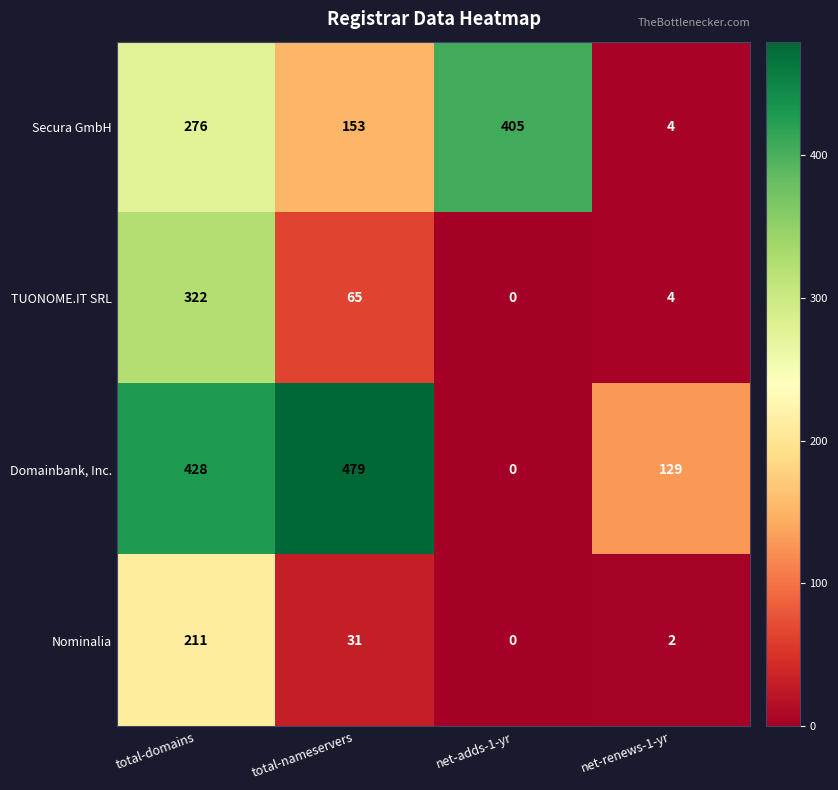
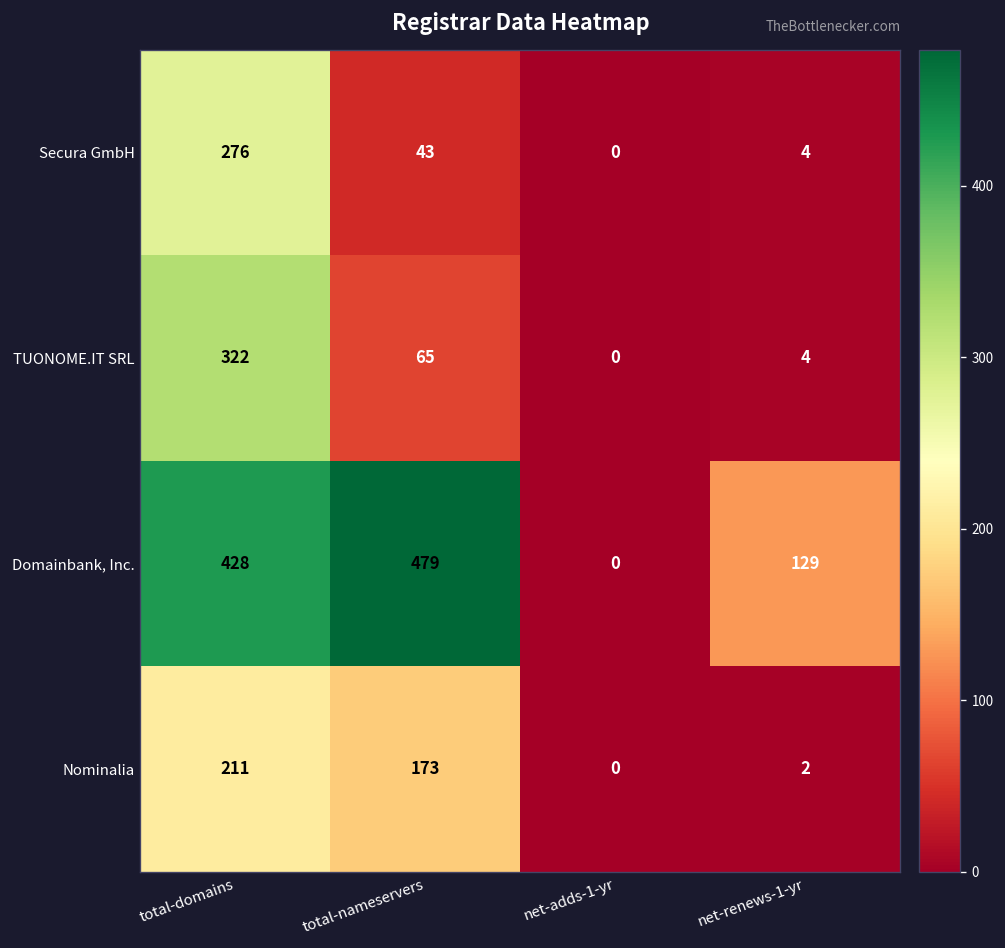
  {
    "Secura GmbH": {
      "total-domains": 276,
-     "total-nameservers": 153,
-     "net-adds-1-yr": 405,
+     "total-nameservers": 43,
+     "net-adds-1-yr": 0,
      "net-renews-1-yr": 4
    },
    "TUONOME.IT SRL": {
      "total-domains": 322,
      "total-nameservers": 65,
      "net-adds-1-yr": 0,
      "net-renews-1-yr": 4
    },
    "Domainbank, Inc.": {
      "total-domains": 428,
      "total-nameservers": 479,
      "net-adds-1-yr": 0,
      "net-renews-1-yr": 129
    },
    "Nominalia": {
      "total-domains": 211,
-     "total-nameservers": 31,
+     "total-nameservers": 173,
      "net-adds-1-yr": 0,
      "net-renews-1-yr": 2
    }
  }
